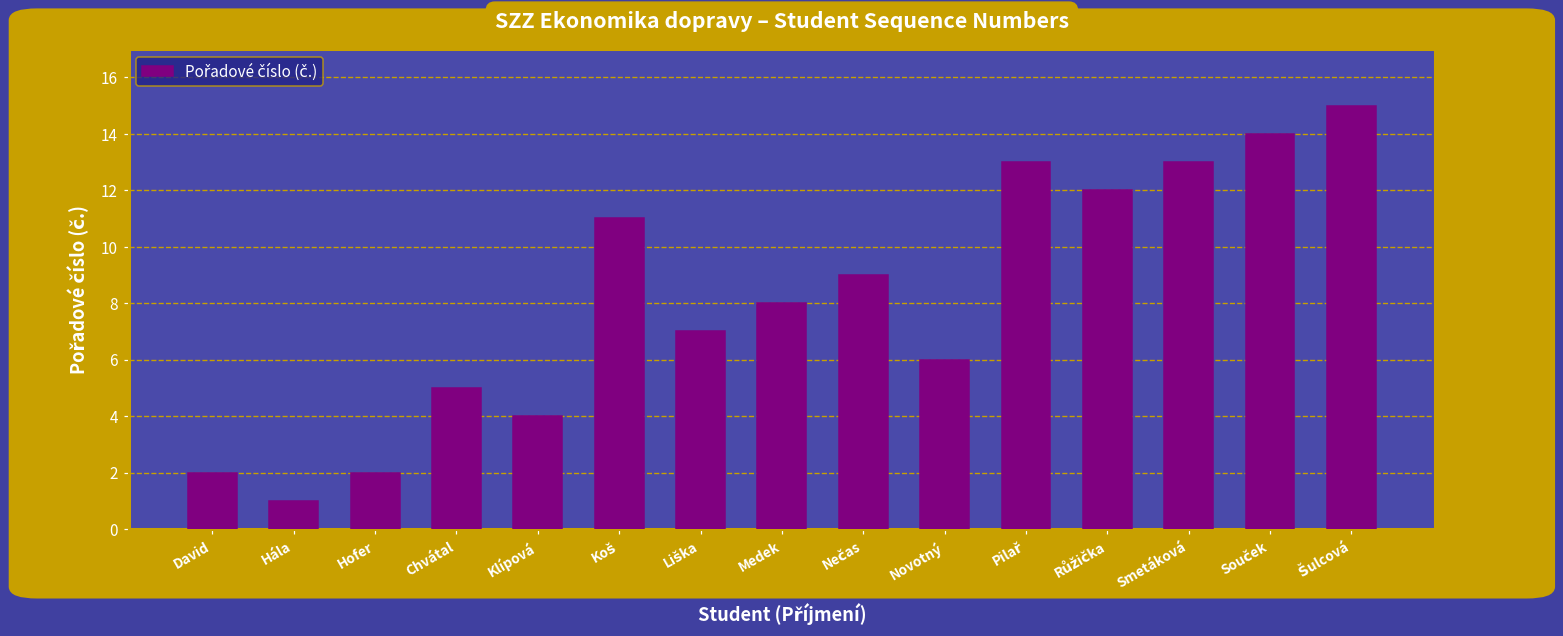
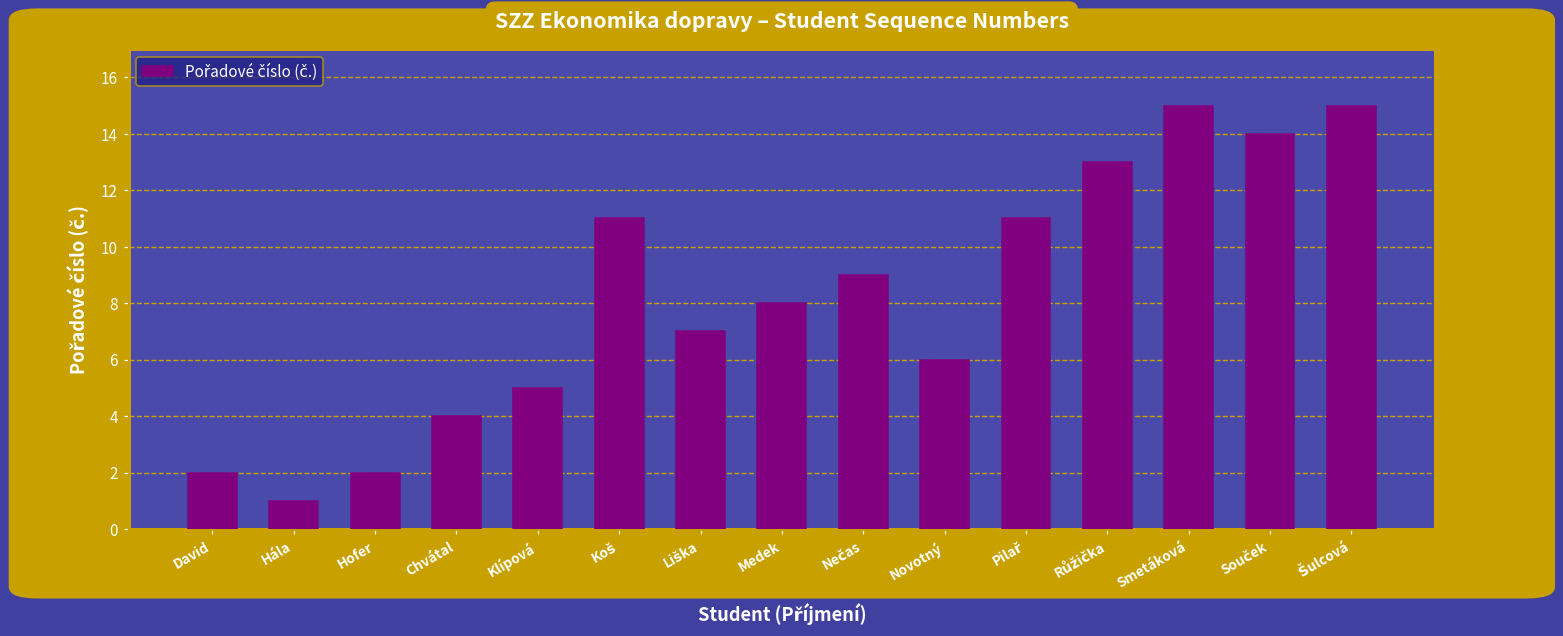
  {
    "David": 2,
    "Hála": 1,
    "Hofer": 2,
-   "Chvátal": 5,
-   "Klípová": 4,
+   "Chvátal": 4,
+   "Klípová": 5,
    "Koš": 11,
    "Liška": 7,
    "Medek": 8,
    "Nečas": 9,
    "Novotný": 6,
-   "Pilař": 13,
-   "Růžička": 12,
-   "Smetáková": 13,
+   "Pilař": 11,
+   "Růžička": 13,
+   "Smetáková": 15,
    "Souček": 14,
    "Šulcová": 15
  }
